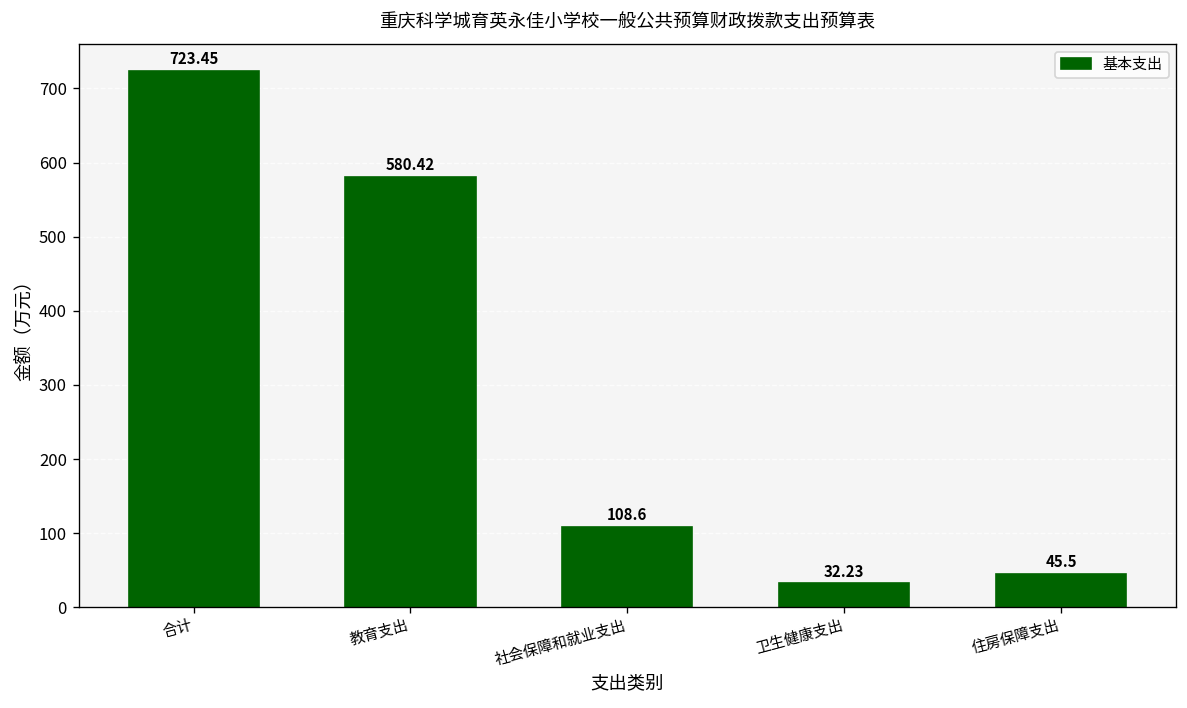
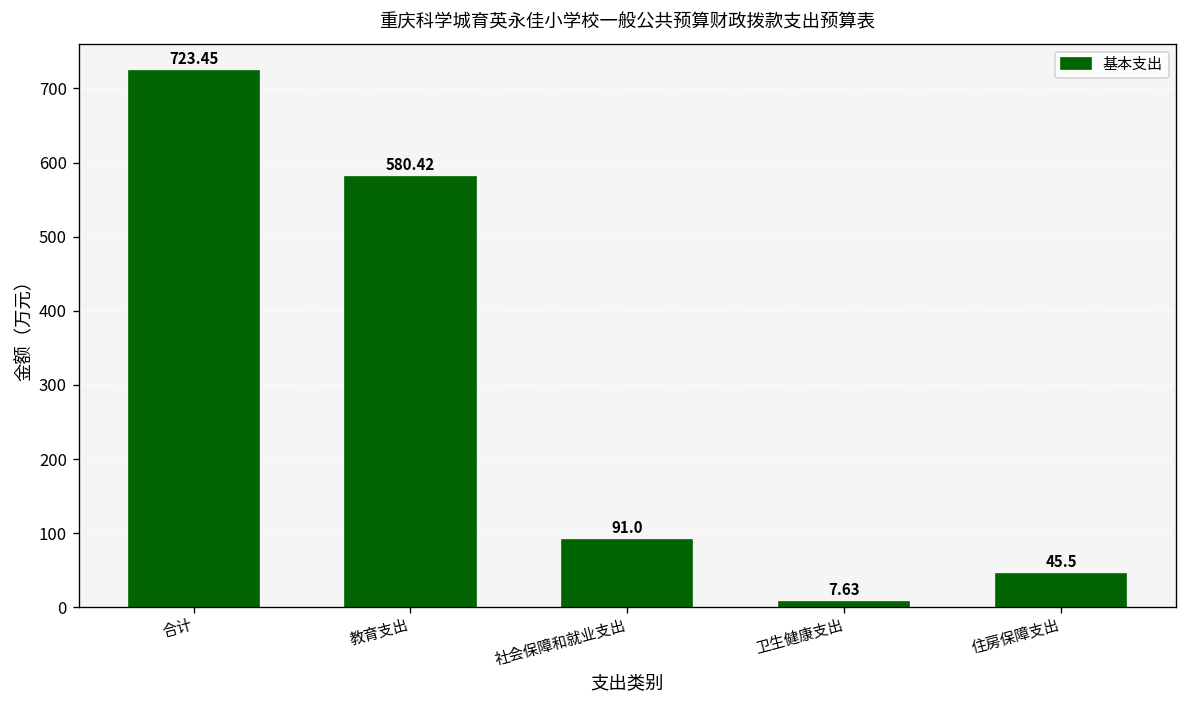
  {
    "合计": 723.45,
    "教育支出": 580.42,
-   "社会保障和就业支出": 108.6,
-   "卫生健康支出": 32.23,
+   "社会保障和就业支出": 91.0,
+   "卫生健康支出": 7.63,
    "住房保障支出": 45.5
  }
